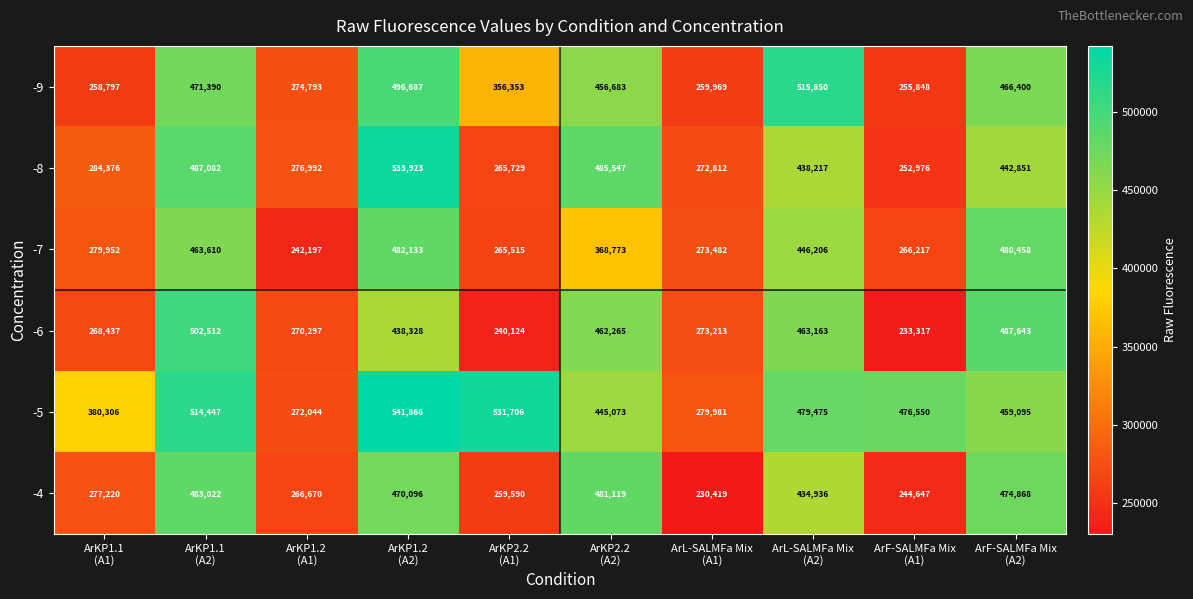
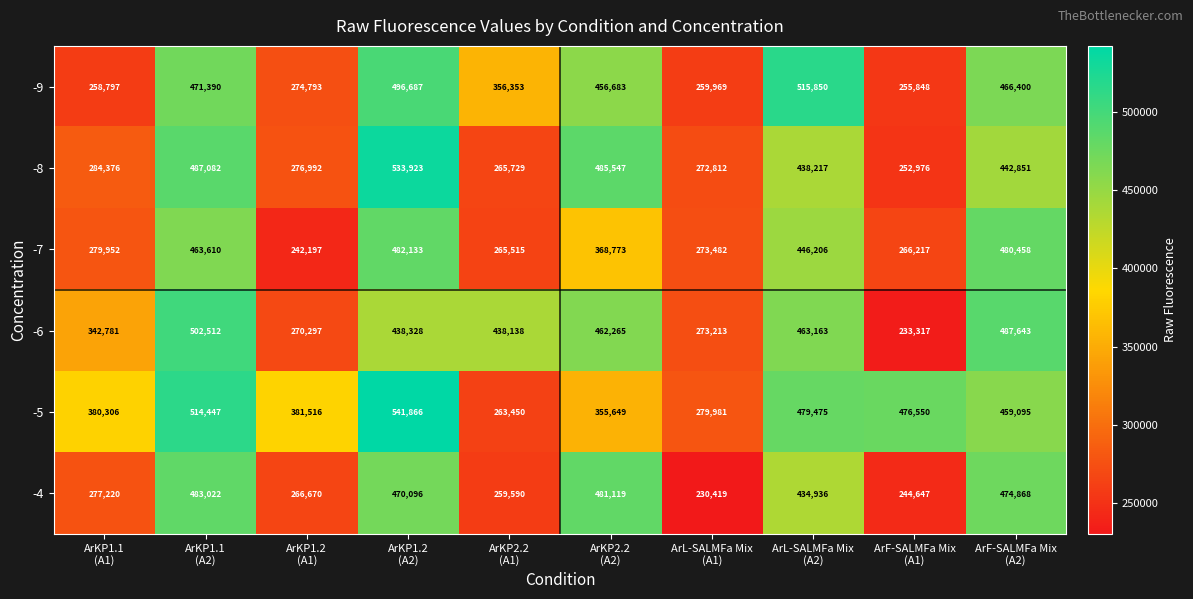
  {
    "-9": {
      "ArKP1.1 (A1)": "258,797",
      "ArKP1.1 (A2)": "471,390",
      "ArKP1.2 (A1)": "274,793",
      "ArKP1.2 (A2)": "496,687",
      "ArKP2.2 (A1)": "356,353",
      "ArKP2.2 (A2)": "456,683",
      "ArL-SALMFa Mix (A1)": "259,969",
      "ArL-SALMFa Mix (A2)": "515,850",
      "ArF-SALMFa Mix (A1)": "255,848",
      "ArF-SALMFa Mix (A2)": "466,400"
    },
    "-8": {
      "ArKP1.1 (A1)": "284,376",
      "ArKP1.1 (A2)": "487,082",
      "ArKP1.2 (A1)": "276,992",
      "ArKP1.2 (A2)": "533,923",
      "ArKP2.2 (A1)": "265,729",
      "ArKP2.2 (A2)": "485,547",
      "ArL-SALMFa Mix (A1)": "272,812",
      "ArL-SALMFa Mix (A2)": "438,217",
      "ArF-SALMFa Mix (A1)": "252,976",
      "ArF-SALMFa Mix (A2)": "442,851"
    },
    "-7": {
      "ArKP1.1 (A1)": "279,952",
      "ArKP1.1 (A2)": "463,610",
      "ArKP1.2 (A1)": "242,197",
      "ArKP1.2 (A2)": "482,133",
      "ArKP2.2 (A1)": "265,515",
      "ArKP2.2 (A2)": "368,773",
      "ArL-SALMFa Mix (A1)": "273,482",
      "ArL-SALMFa Mix (A2)": "446,206",
      "ArF-SALMFa Mix (A1)": "266,217",
      "ArF-SALMFa Mix (A2)": "480,458"
    },
    "-6": {
-     "ArKP1.1 (A1)": "268,437",
+     "ArKP1.1 (A1)": "342,781",
      "ArKP1.1 (A2)": "502,512",
      "ArKP1.2 (A1)": "270,297",
      "ArKP1.2 (A2)": "438,328",
-     "ArKP2.2 (A1)": "240,124",
+     "ArKP2.2 (A1)": "438,138",
      "ArKP2.2 (A2)": "462,265",
      "ArL-SALMFa Mix (A1)": "273,213",
      "ArL-SALMFa Mix (A2)": "463,163",
      "ArF-SALMFa Mix (A1)": "233,317",
      "ArF-SALMFa Mix (A2)": "487,643"
    },
    "-5": {
      "ArKP1.1 (A1)": "380,306",
      "ArKP1.1 (A2)": "514,447",
-     "ArKP1.2 (A1)": "272,044",
+     "ArKP1.2 (A1)": "381,516",
      "ArKP1.2 (A2)": "541,866",
-     "ArKP2.2 (A1)": "531,706",
-     "ArKP2.2 (A2)": "445,073",
+     "ArKP2.2 (A1)": "263,450",
+     "ArKP2.2 (A2)": "355,649",
      "ArL-SALMFa Mix (A1)": "279,981",
      "ArL-SALMFa Mix (A2)": "479,475",
      "ArF-SALMFa Mix (A1)": "476,550",
      "ArF-SALMFa Mix (A2)": "459,095"
    },
    "-4": {
      "ArKP1.1 (A1)": "277,220",
      "ArKP1.1 (A2)": "483,022",
      "ArKP1.2 (A1)": "266,670",
      "ArKP1.2 (A2)": "470,096",
      "ArKP2.2 (A1)": "259,590",
      "ArKP2.2 (A2)": "481,119",
      "ArL-SALMFa Mix (A1)": "230,419",
      "ArL-SALMFa Mix (A2)": "434,936",
      "ArF-SALMFa Mix (A1)": "244,647",
      "ArF-SALMFa Mix (A2)": "474,868"
    }
  }
